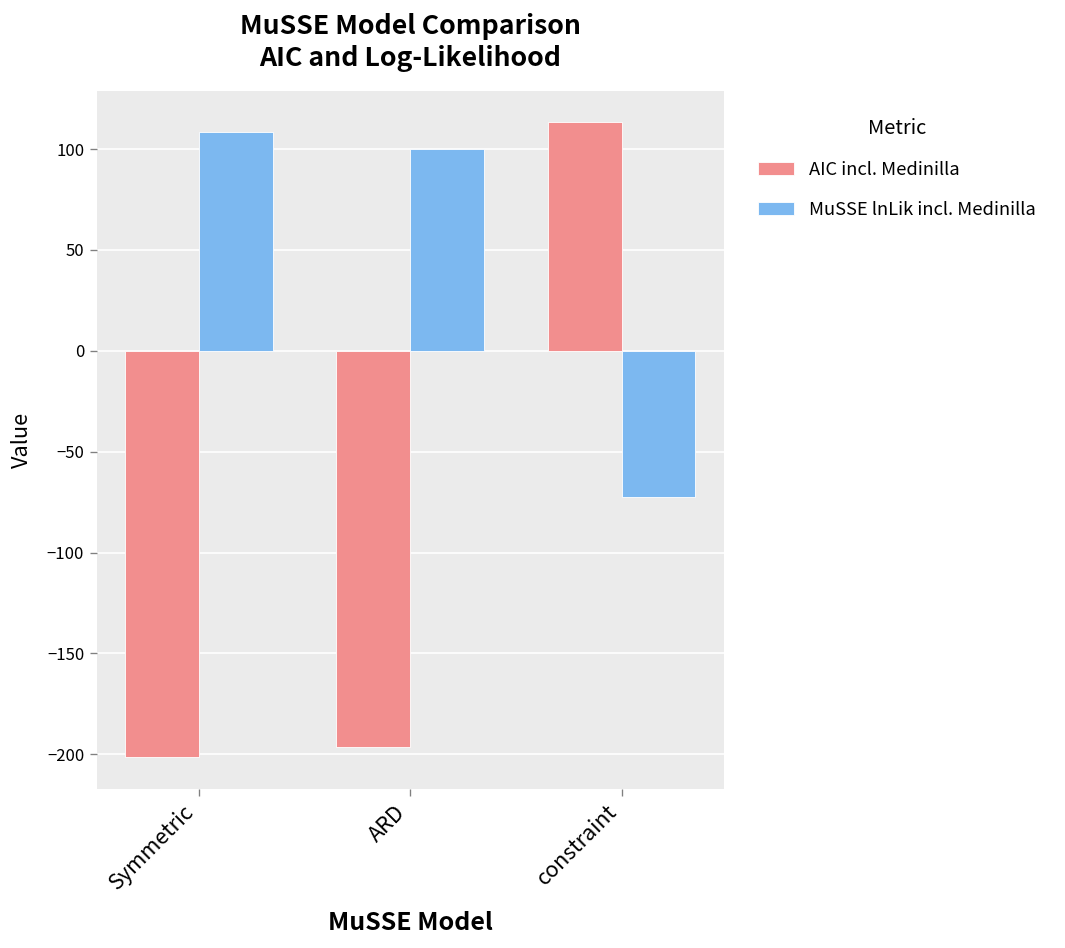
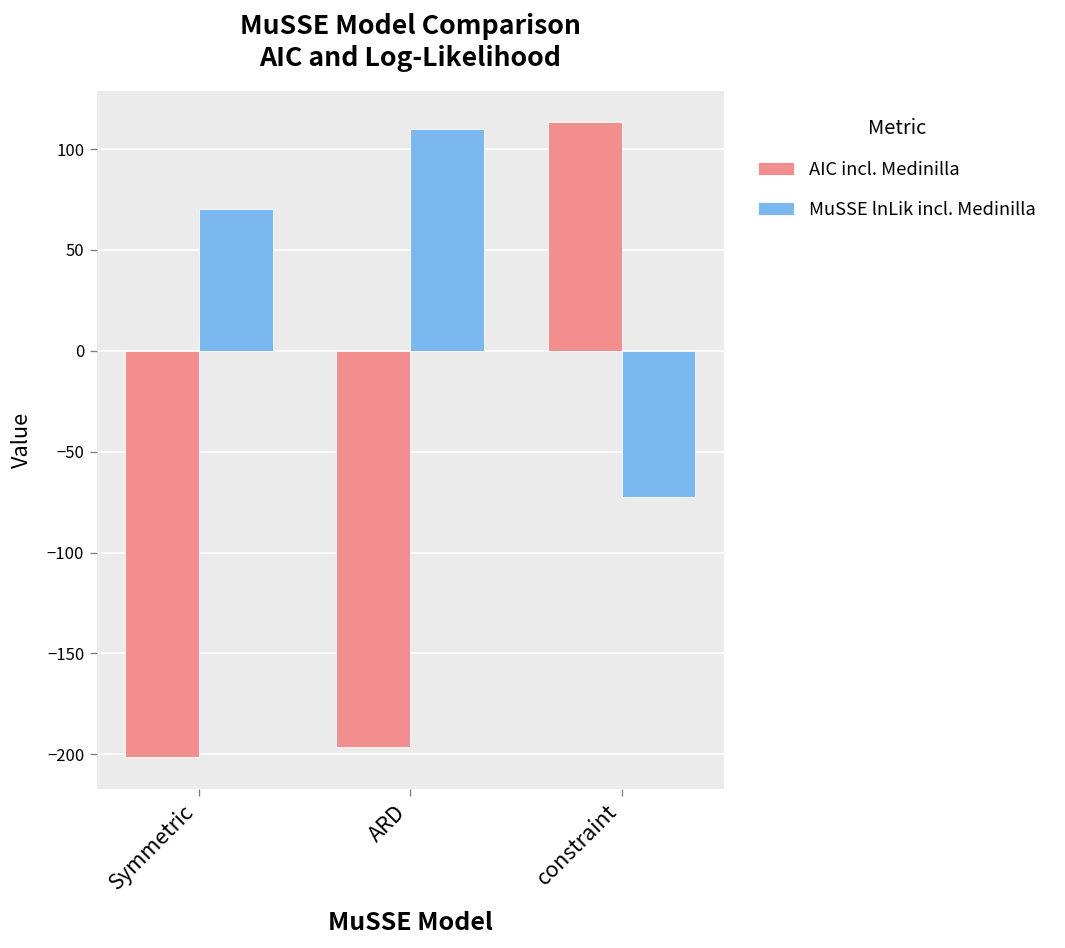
  {
    "AIC incl. Medinilla": {
      "Symmetric": -201,
      "ARD": -196,
      "constraint": 113
    },
    "MuSSE lnLik incl. Medinilla": {
-     "Symmetric": 109,
-     "ARD": 100,
+     "Symmetric": 71,
+     "ARD": 110,
      "constraint": -73
    }
  }
